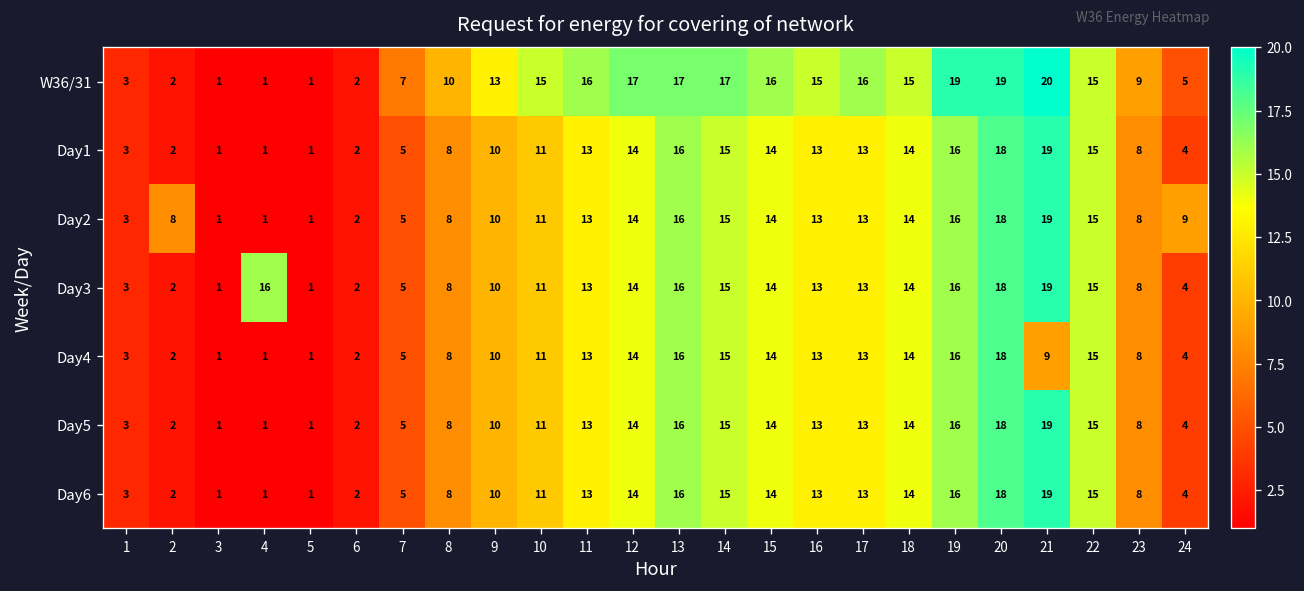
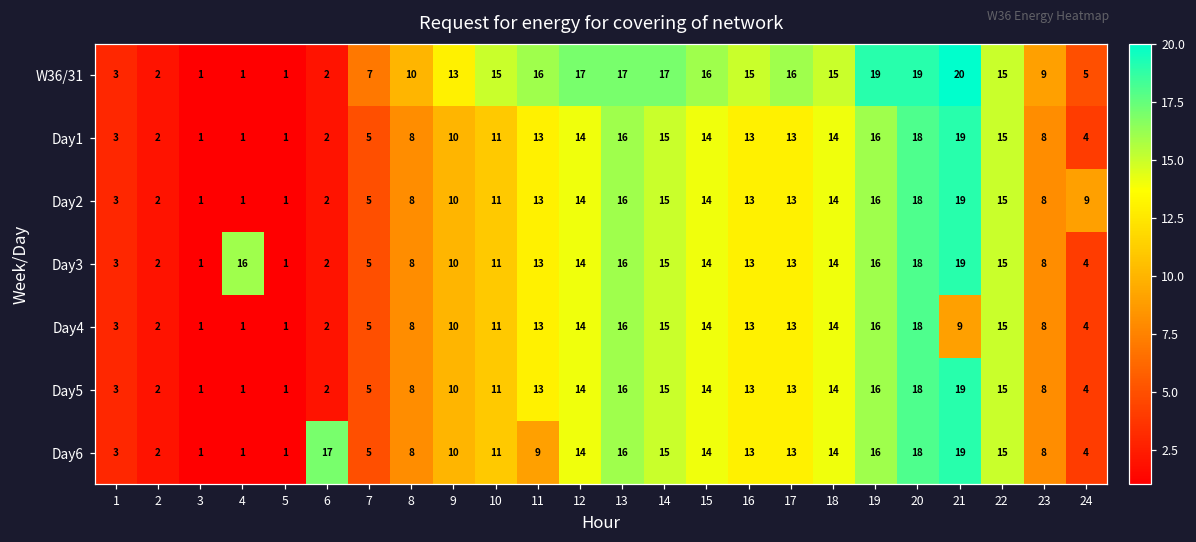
  {
    "W36/31": {
      "1": 3,
      "2": 2,
      "3": 1,
      "4": 1,
      "5": 1,
      "6": 2,
      "7": 7,
      "8": 10,
      "9": 13,
      "10": 15,
      "11": 16,
      "12": 17,
      "13": 17,
      "14": 17,
      "15": 16,
      "16": 15,
      "17": 16,
      "18": 15,
      "19": 19,
      "20": 19,
      "21": 20,
      "22": 15,
      "23": 9,
      "24": 5
    },
    "Day1": {
      "1": 3,
      "2": 2,
      "3": 1,
      "4": 1,
      "5": 1,
      "6": 2,
      "7": 5,
      "8": 8,
      "9": 10,
      "10": 11,
      "11": 13,
      "12": 14,
      "13": 16,
      "14": 15,
      "15": 14,
      "16": 13,
      "17": 13,
      "18": 14,
      "19": 16,
      "20": 18,
      "21": 19,
      "22": 15,
      "23": 8,
      "24": 4
    },
    "Day2": {
      "1": 3,
-     "2": 8,
+     "2": 2,
      "3": 1,
      "4": 1,
      "5": 1,
      "6": 2,
      "7": 5,
      "8": 8,
      "9": 10,
      "10": 11,
      "11": 13,
      "12": 14,
      "13": 16,
      "14": 15,
      "15": 14,
      "16": 13,
      "17": 13,
      "18": 14,
      "19": 16,
      "20": 18,
      "21": 19,
      "22": 15,
      "23": 8,
      "24": 9
    },
    "Day3": {
      "1": 3,
      "2": 2,
      "3": 1,
      "4": 16,
      "5": 1,
      "6": 2,
      "7": 5,
      "8": 8,
      "9": 10,
      "10": 11,
      "11": 13,
      "12": 14,
      "13": 16,
      "14": 15,
      "15": 14,
      "16": 13,
      "17": 13,
      "18": 14,
      "19": 16,
      "20": 18,
      "21": 19,
      "22": 15,
      "23": 8,
      "24": 4
    },
    "Day4": {
      "1": 3,
      "2": 2,
      "3": 1,
      "4": 1,
      "5": 1,
      "6": 2,
      "7": 5,
      "8": 8,
      "9": 10,
      "10": 11,
      "11": 13,
      "12": 14,
      "13": 16,
      "14": 15,
      "15": 14,
      "16": 13,
      "17": 13,
      "18": 14,
      "19": 16,
      "20": 18,
      "21": 9,
      "22": 15,
      "23": 8,
      "24": 4
    },
    "Day5": {
      "1": 3,
      "2": 2,
      "3": 1,
      "4": 1,
      "5": 1,
      "6": 2,
      "7": 5,
      "8": 8,
      "9": 10,
      "10": 11,
      "11": 13,
      "12": 14,
      "13": 16,
      "14": 15,
      "15": 14,
      "16": 13,
      "17": 13,
      "18": 14,
      "19": 16,
      "20": 18,
      "21": 19,
      "22": 15,
      "23": 8,
      "24": 4
    },
    "Day6": {
      "1": 3,
      "2": 2,
      "3": 1,
      "4": 1,
      "5": 1,
-     "6": 2,
+     "6": 17,
      "7": 5,
      "8": 8,
      "9": 10,
      "10": 11,
-     "11": 13,
+     "11": 9,
      "12": 14,
      "13": 16,
      "14": 15,
      "15": 14,
      "16": 13,
      "17": 13,
      "18": 14,
      "19": 16,
      "20": 18,
      "21": 19,
      "22": 15,
      "23": 8,
      "24": 4
    }
  }
